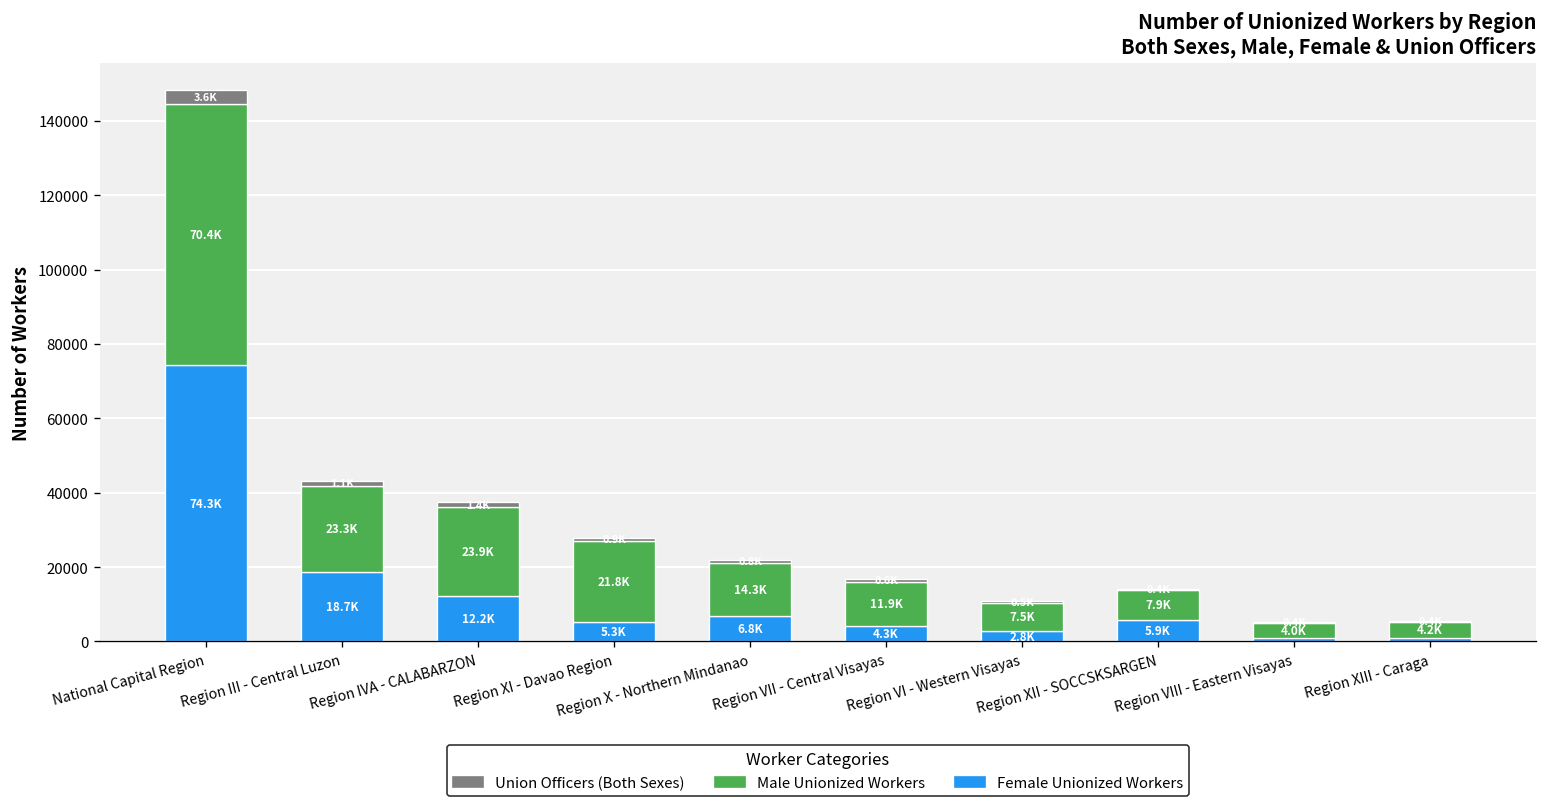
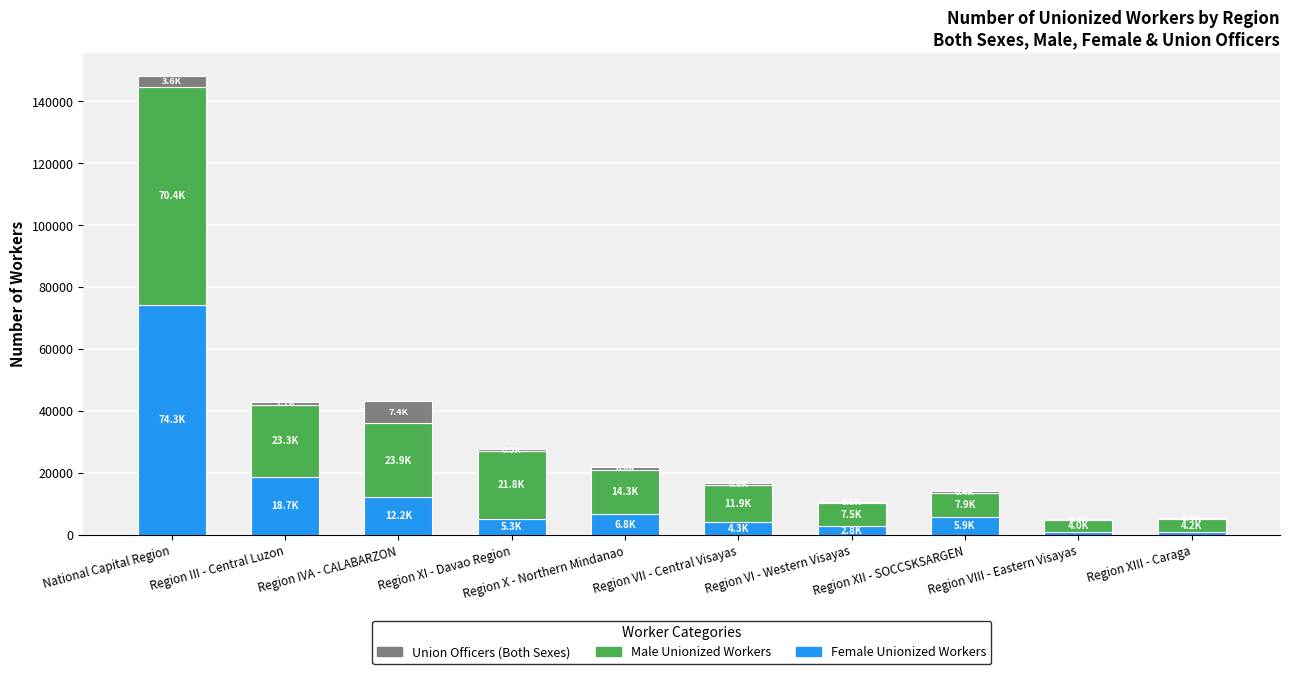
  {
    "Union Officers (Both Sexes)": {
      "Region III - Central Luzon": 1000,
-     "Region IVA - CALABARZON": 1000,
+     "Region IVA - CALABARZON": 7000,
      "Region XI - Davao Region": 1000
    }
  }
